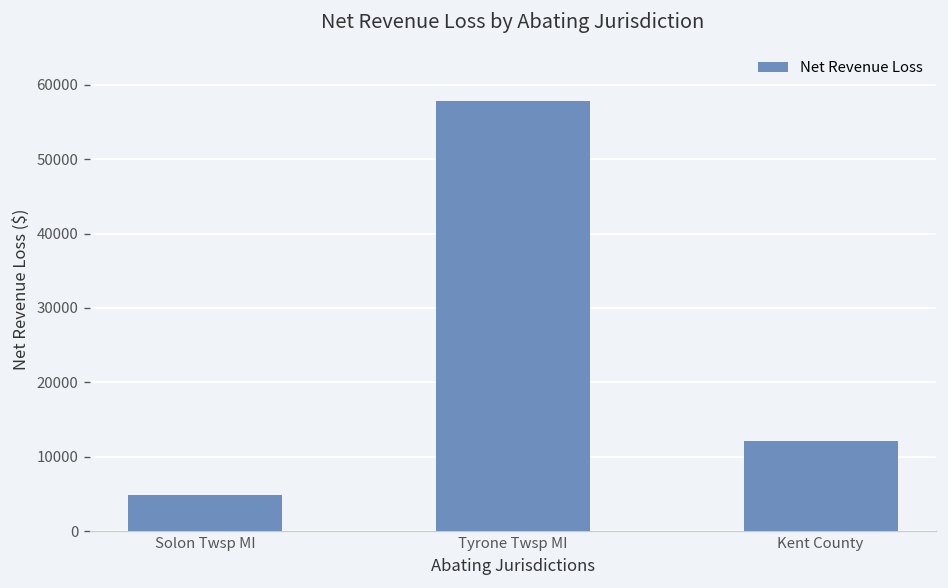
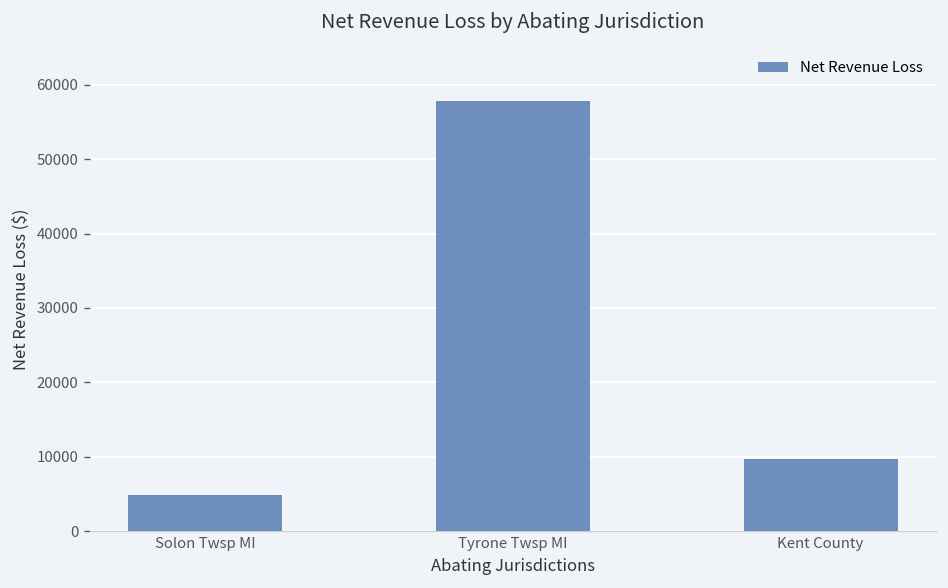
  {
    "Solon Twsp MI": 5000,
    "Tyrone Twsp MI": 58000,
-   "Kent County": 12000
+   "Kent County": 10000
  }
